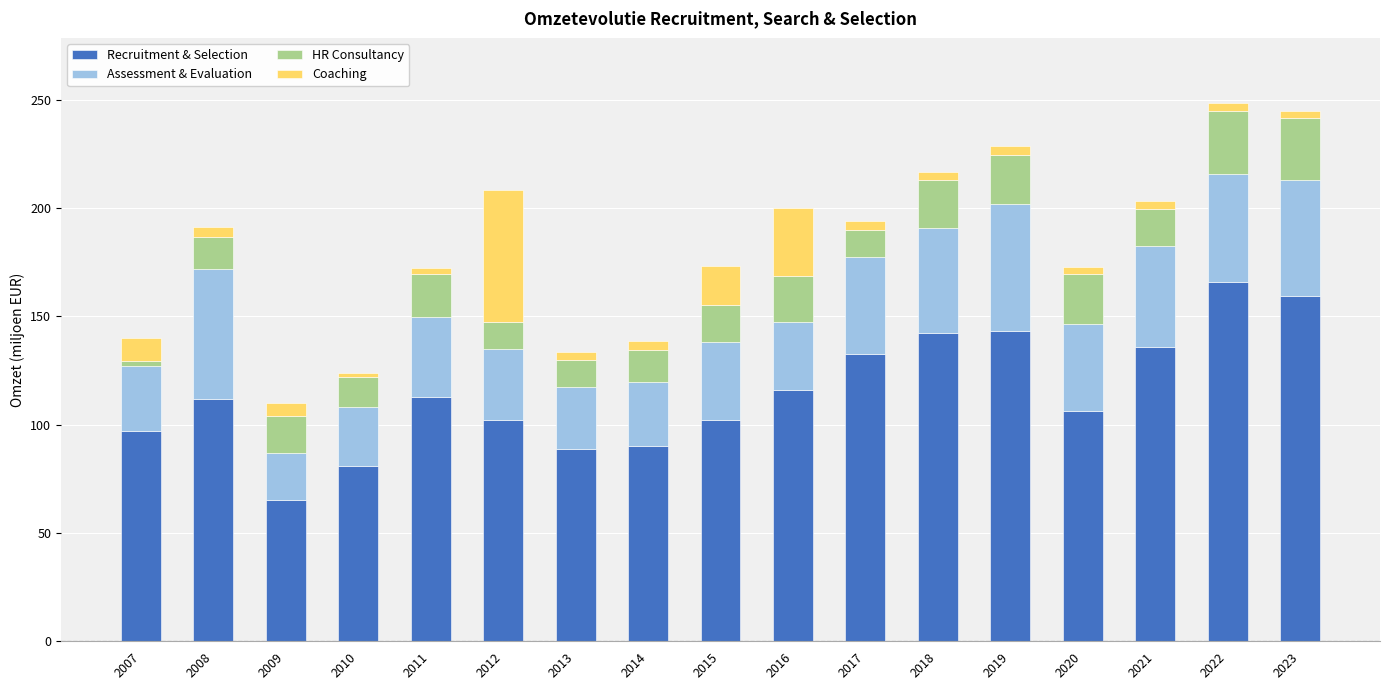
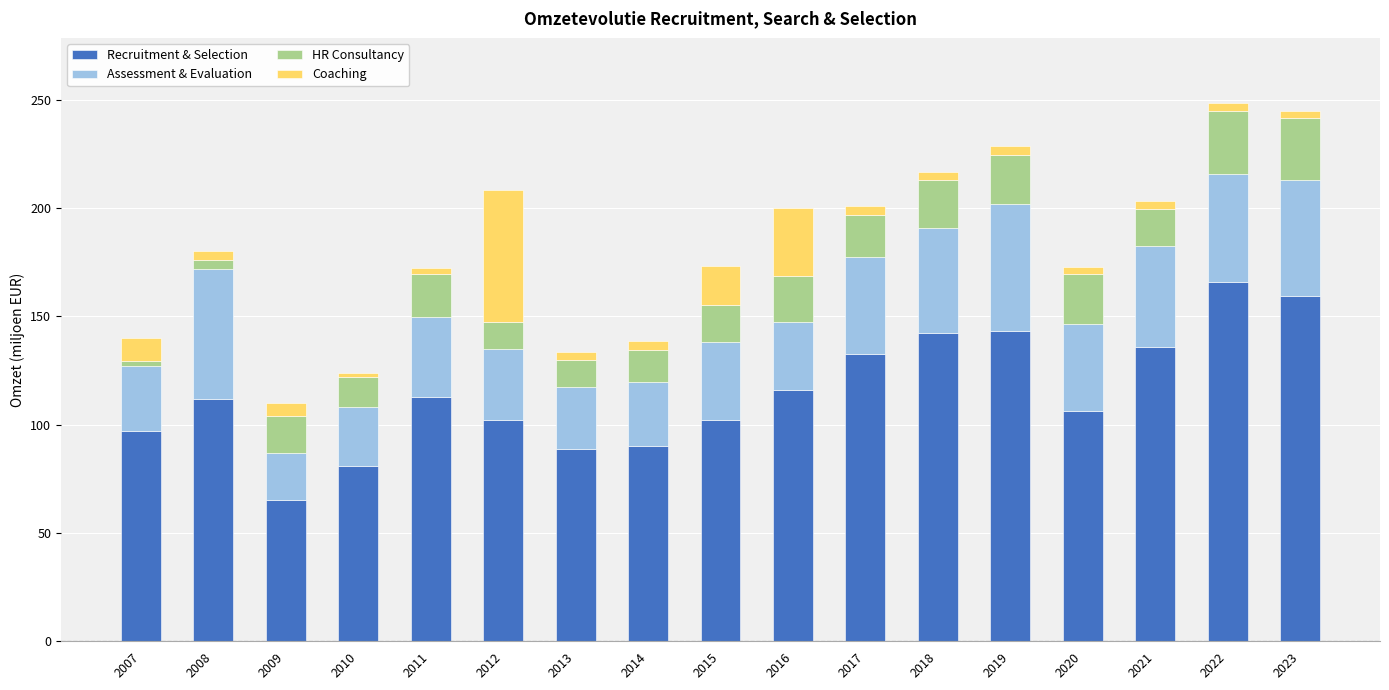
  {
    "Recruitment & Selection": {
      "2007": 97,
      "2008": 112,
      "2009": 65,
      "2010": 81,
      "2011": 113,
      "2012": 102,
      "2013": 89,
      "2014": 90,
      "2015": 102,
      "2016": 116,
      "2017": 133,
      "2018": 142,
      "2019": 143,
      "2020": 106,
      "2021": 136,
      "2022": 166,
      "2023": 159
    },
    "Assessment & Evaluation": {
      "2007": 30,
      "2008": 60,
      "2009": 22,
      "2010": 27,
      "2011": 37,
      "2012": 33,
      "2013": 28,
      "2014": 30,
      "2015": 36,
      "2016": 31,
      "2017": 45,
      "2018": 48,
      "2019": 58,
      "2020": 40,
      "2021": 47,
      "2022": 50,
      "2023": 54
    },
    "HR Consultancy": {
      "2007": 3,
-     "2008": 15,
+     "2008": 4,
      "2009": 17,
      "2010": 14,
      "2011": 20,
      "2012": 13,
      "2013": 13,
      "2014": 15,
      "2015": 17,
      "2016": 21,
-     "2017": 12,
+     "2017": 19,
      "2018": 22,
      "2019": 22,
      "2020": 23,
      "2021": 17,
      "2022": 29,
      "2023": 28
    },
    "Coaching": {
      "2007": 11,
      "2008": 4,
      "2009": 6,
      "2010": 2,
      "2011": 3,
      "2012": 61,
      "2013": 4,
      "2014": 4,
      "2015": 18,
      "2016": 31,
      "2017": 4,
      "2018": 4,
      "2019": 5,
      "2020": 3,
      "2021": 4,
      "2022": 4,
      "2023": 3
    }
  }
